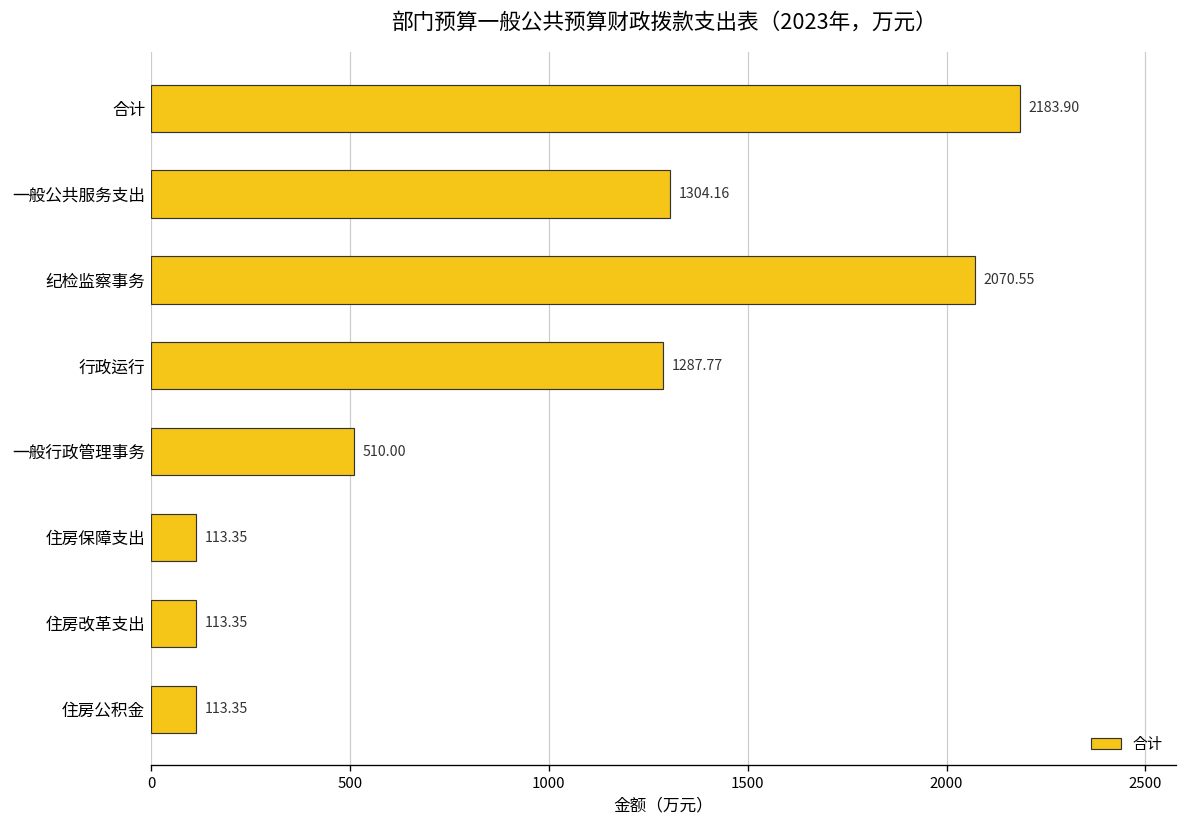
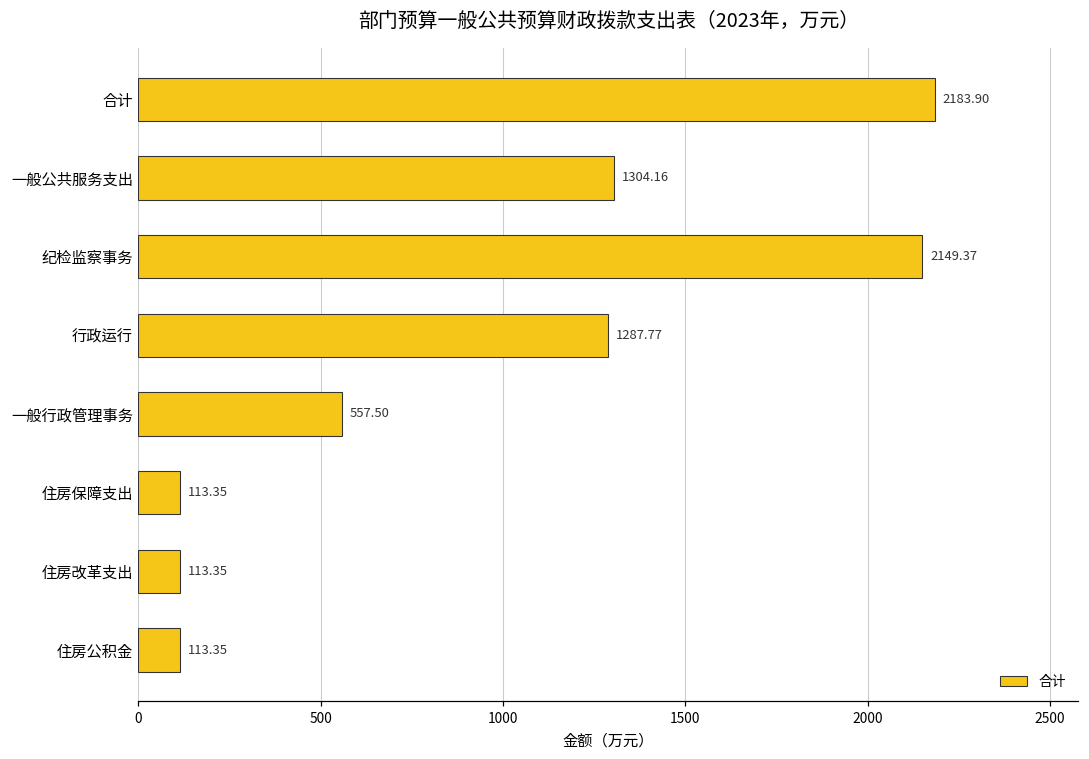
  {
    "合计": 2183.90,
    "一般公共服务支出": 1304.16,
-   "纪检监察事务": 2070.55,
+   "纪检监察事务": 2149.37,
    "行政运行": 1287.77,
-   "一般行政管理事务": 510.00,
+   "一般行政管理事务": 557.50,
    "住房保障支出": 113.35,
    "住房改革支出": 113.35,
    "住房公积金": 113.35
  }
